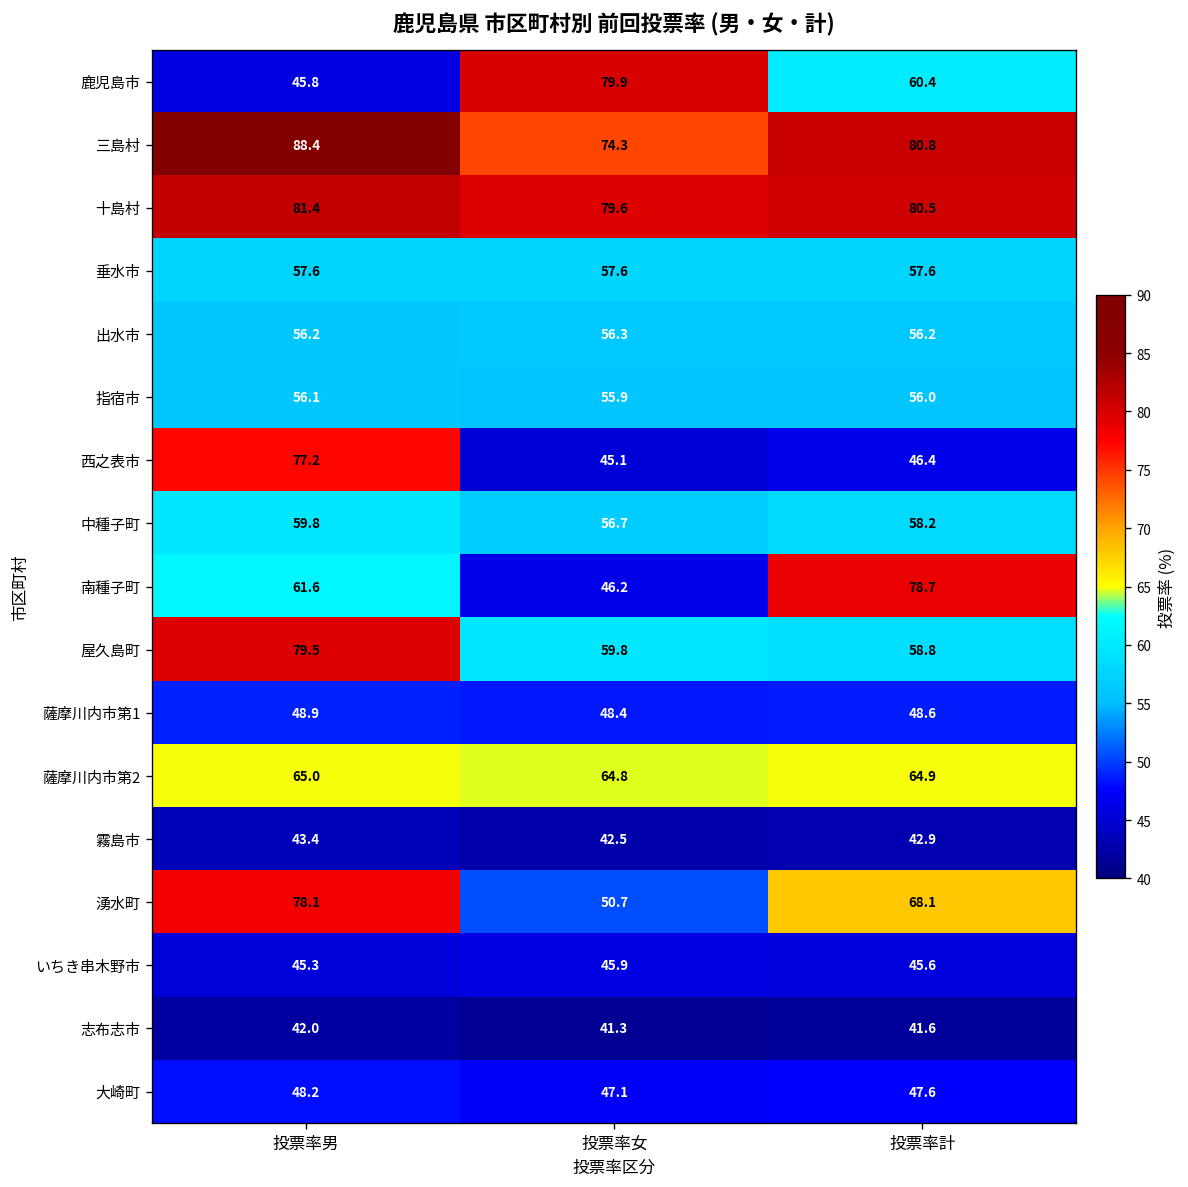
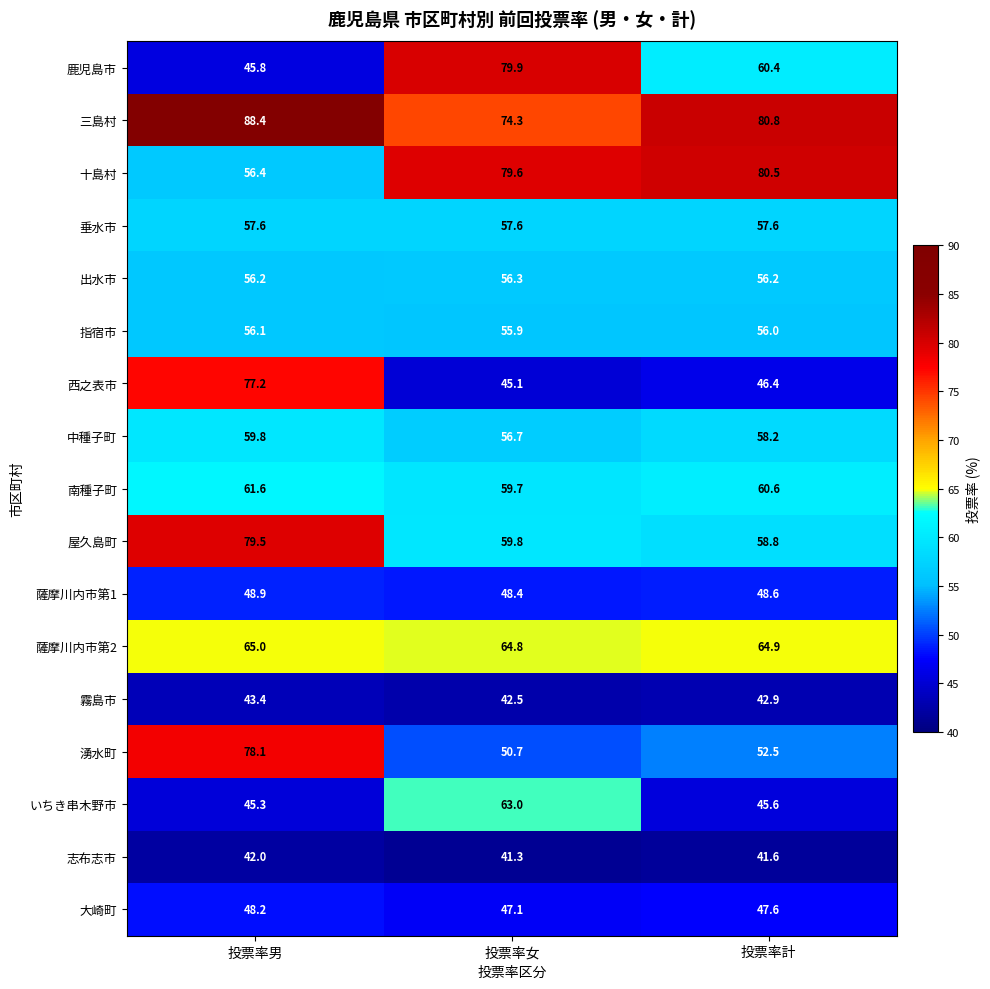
  {
    "鹿児島市": {
      "投票率男": 45.8,
      "投票率女": 79.9,
      "投票率計": 60.4
    },
    "三島村": {
      "投票率男": 88.4,
      "投票率女": 74.3,
      "投票率計": 80.8
    },
    "十島村": {
-     "投票率男": 81.4,
+     "投票率男": 56.4,
      "投票率女": 79.6,
      "投票率計": 80.5
    },
    "垂水市": {
      "投票率男": 57.6,
      "投票率女": 57.6,
      "投票率計": 57.6
    },
    "出水市": {
      "投票率男": 56.2,
      "投票率女": 56.3,
      "投票率計": 56.2
    },
    "指宿市": {
      "投票率男": 56.1,
      "投票率女": 55.9,
      "投票率計": 56.0
    },
    "西之表市": {
      "投票率男": 77.2,
      "投票率女": 45.1,
      "投票率計": 46.4
    },
    "中種子町": {
      "投票率男": 59.8,
      "投票率女": 56.7,
      "投票率計": 58.2
    },
    "南種子町": {
      "投票率男": 61.6,
-     "投票率女": 46.2,
-     "投票率計": 78.7
+     "投票率女": 59.7,
+     "投票率計": 60.6
    },
    "屋久島町": {
      "投票率男": 79.5,
      "投票率女": 59.8,
      "投票率計": 58.8
    },
    "薩摩川内市第1": {
      "投票率男": 48.9,
      "投票率女": 48.4,
      "投票率計": 48.6
    },
    "薩摩川内市第2": {
      "投票率男": 65.0,
      "投票率女": 64.8,
      "投票率計": 64.9
    },
    "霧島市": {
      "投票率男": 43.4,
      "投票率女": 42.5,
      "投票率計": 42.9
    },
    "湧水町": {
      "投票率男": 78.1,
      "投票率女": 50.7,
-     "投票率計": 68.1
+     "投票率計": 52.5
    },
    "いちき串木野市": {
      "投票率男": 45.3,
-     "投票率女": 45.9,
+     "投票率女": 63.0,
      "投票率計": 45.6
    },
    "志布志市": {
      "投票率男": 42.0,
      "投票率女": 41.3,
      "投票率計": 41.6
    },
    "大崎町": {
      "投票率男": 48.2,
      "投票率女": 47.1,
      "投票率計": 47.6
    }
  }
